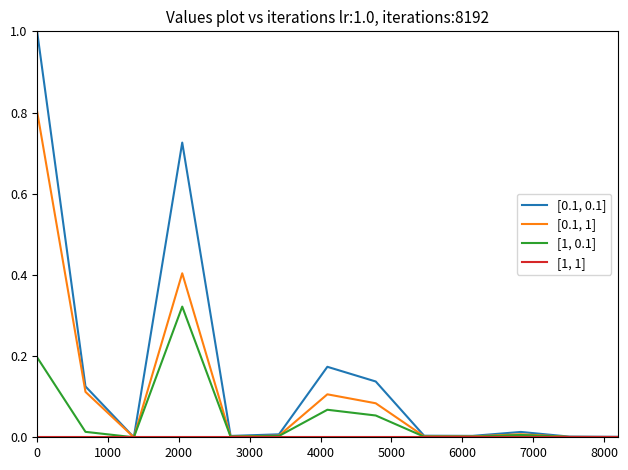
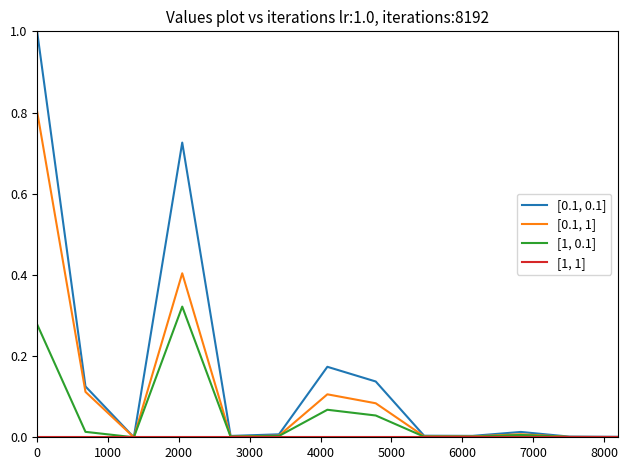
  {
    "[0.1, 0.1]": {
      "0": 1.00
    },
    "[0.1, 1]": {
      "0": 0.80
    },
    "[1, 0.1]": {
-     "0": 0.20
+     "0": 0.28
    },
    "[1, 1]": {
      "0": 0.00
    }
  }
